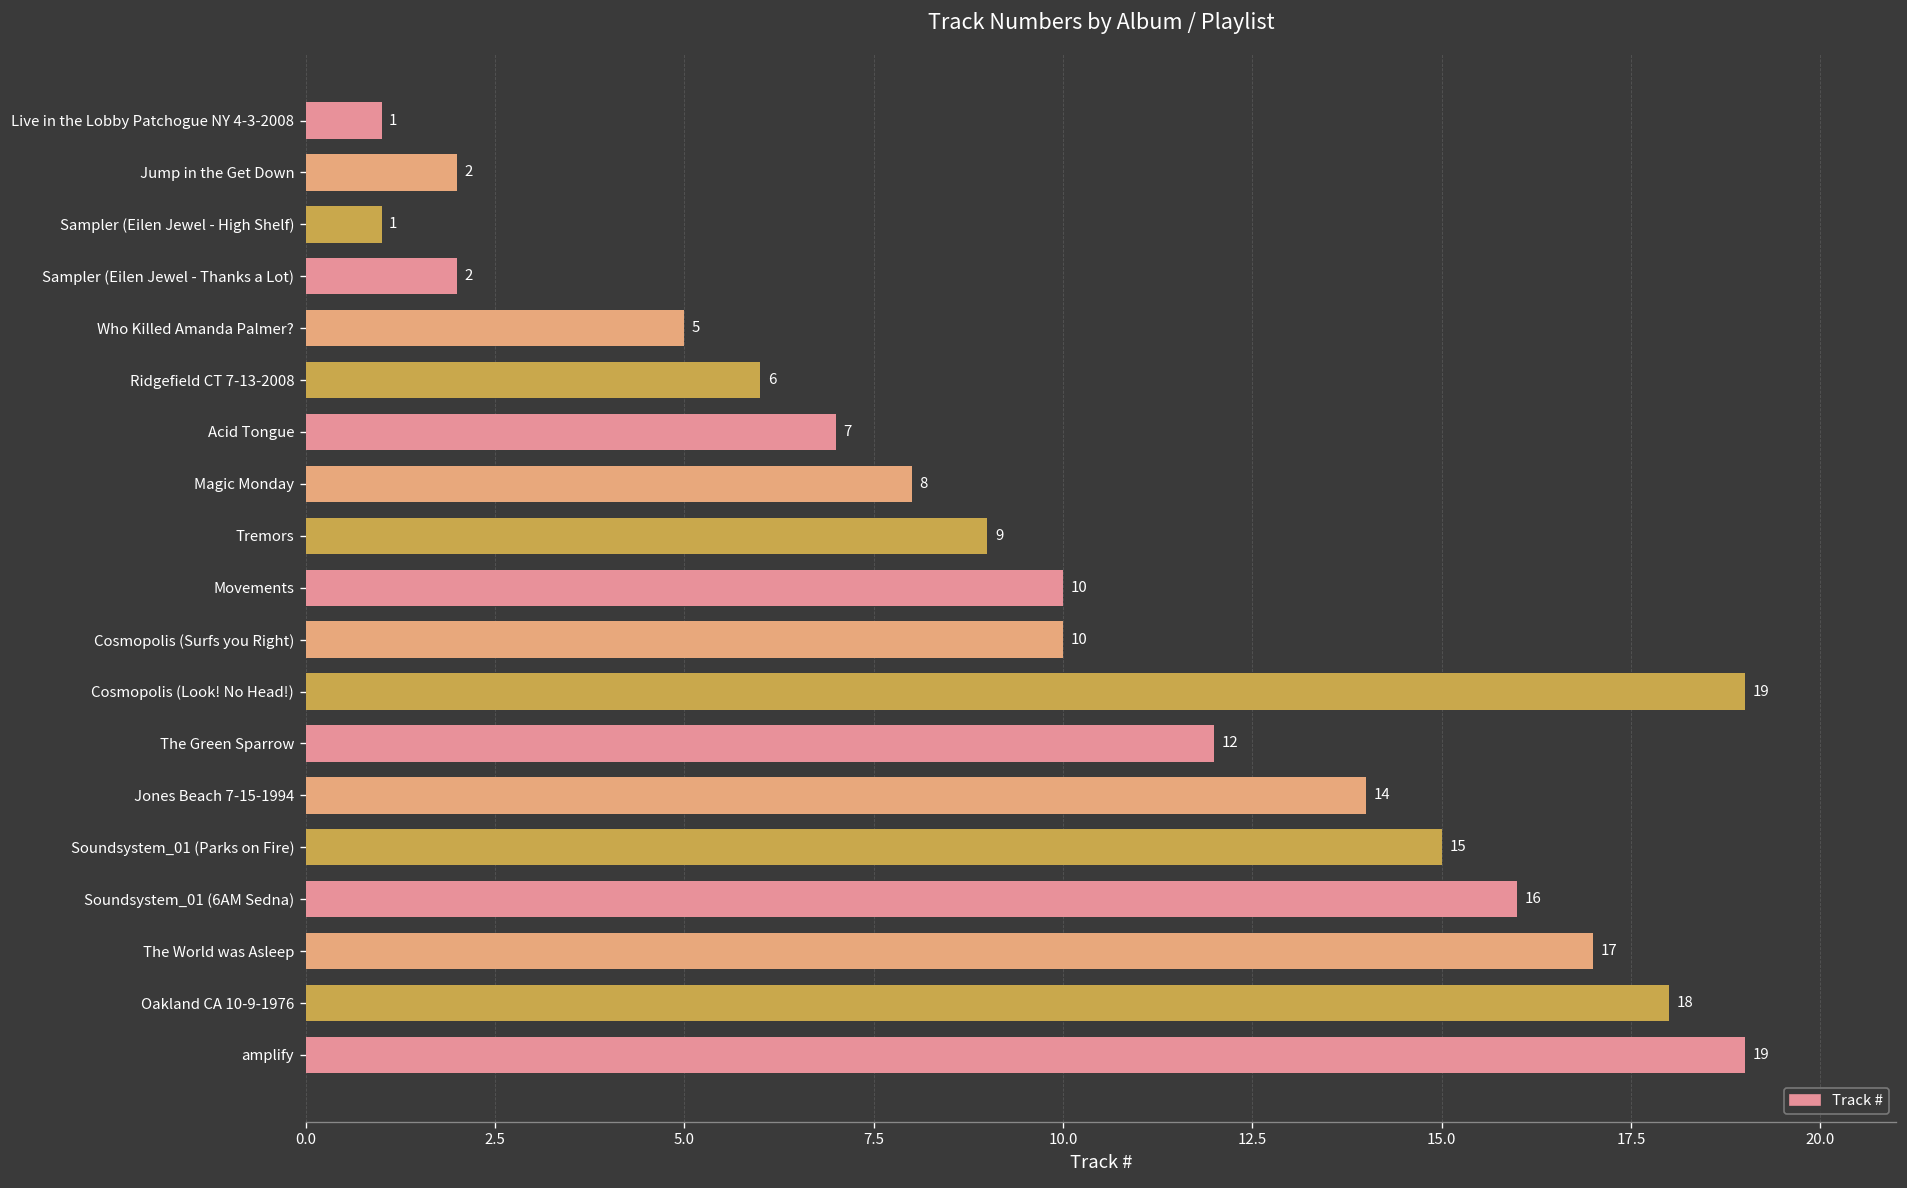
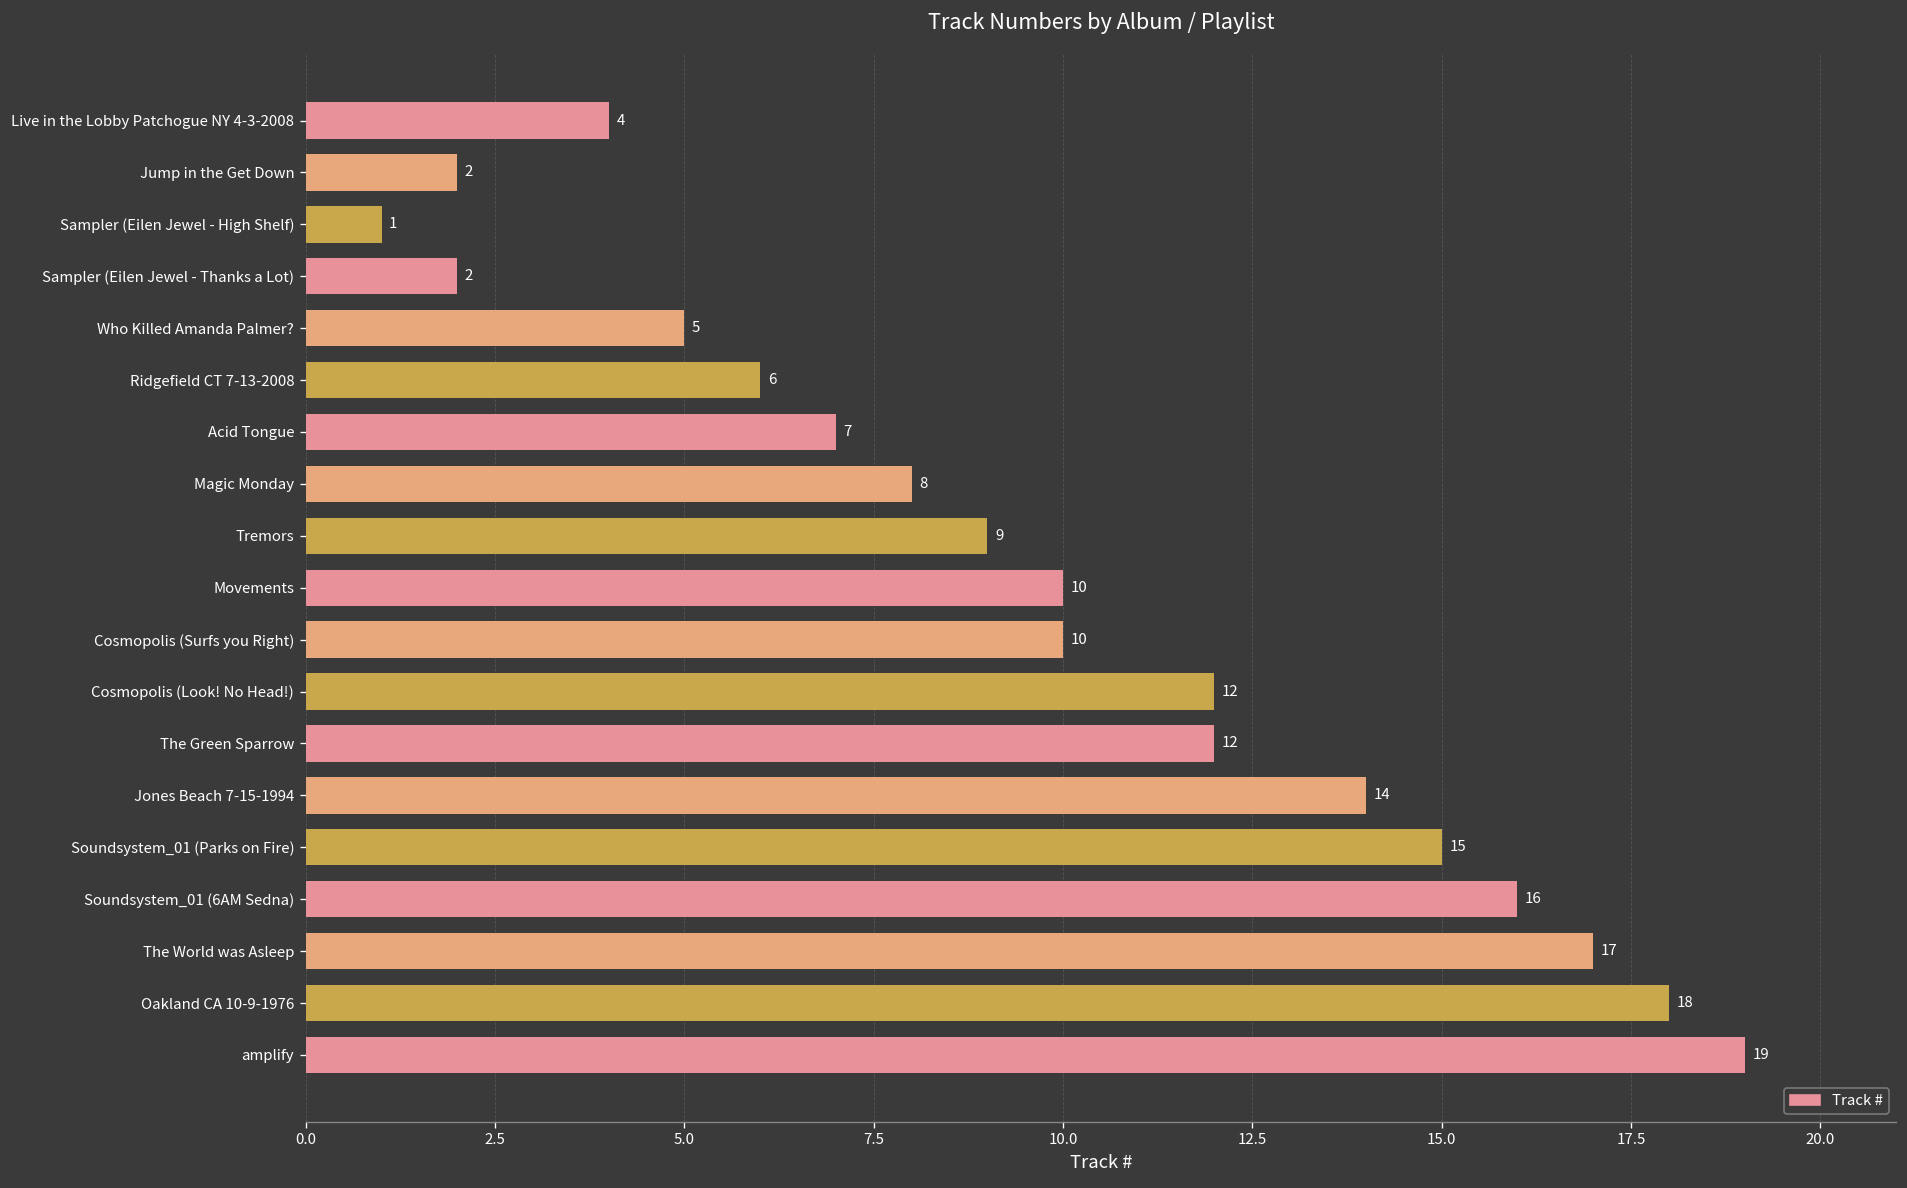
  {
-   "Live in the Lobby Patchogue NY 4-3-2008": 1,
+   "Live in the Lobby Patchogue NY 4-3-2008": 4,
    "Jump in the Get Down": 2,
    "Sampler (Eilen Jewel - High Shelf)": 1,
    "Sampler (Eilen Jewel - Thanks a Lot)": 2,
    "Who Killed Amanda Palmer?": 5,
    "Ridgefield CT 7-13-2008": 6,
    "Acid Tongue": 7,
    "Magic Monday": 8,
    "Tremors": 9,
    "Movements": 10,
    "Cosmopolis (Surfs you Right)": 10,
-   "Cosmopolis (Look! No Head!)": 19,
+   "Cosmopolis (Look! No Head!)": 12,
    "The Green Sparrow": 12,
    "Jones Beach 7-15-1994": 14,
    "Soundsystem_01 (Parks on Fire)": 15,
    "Soundsystem_01 (6AM Sedna)": 16,
    "The World was Asleep": 17,
    "Oakland CA 10-9-1976": 18,
    "amplify": 19
  }
